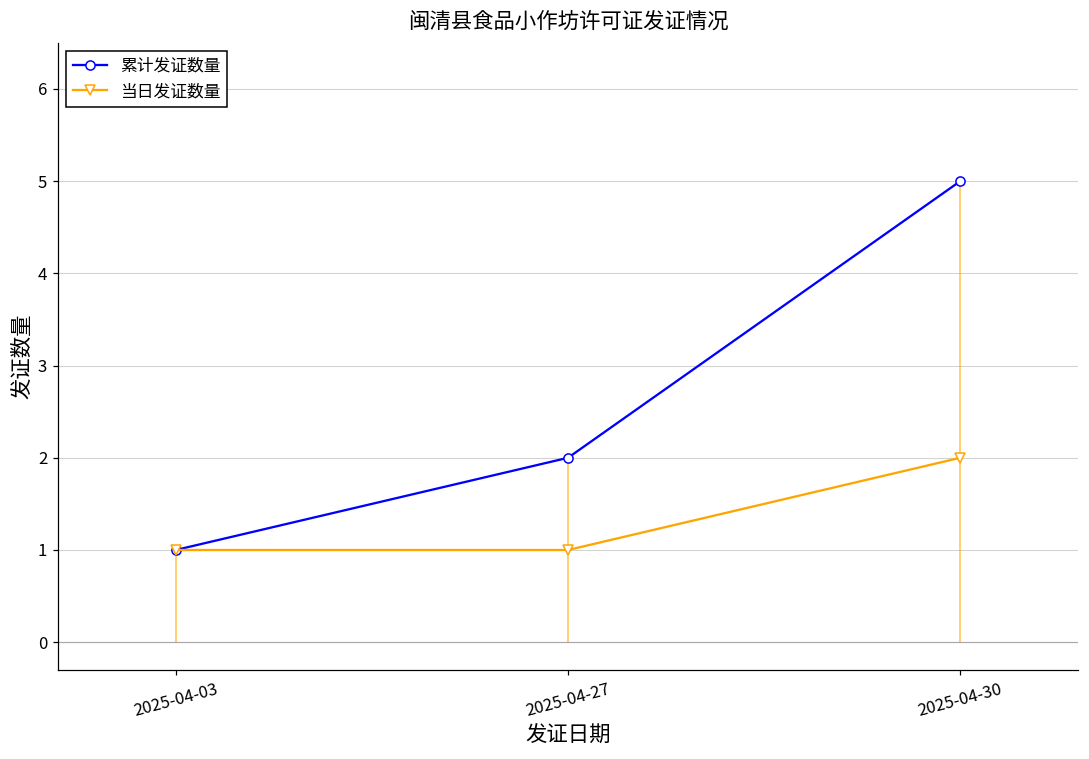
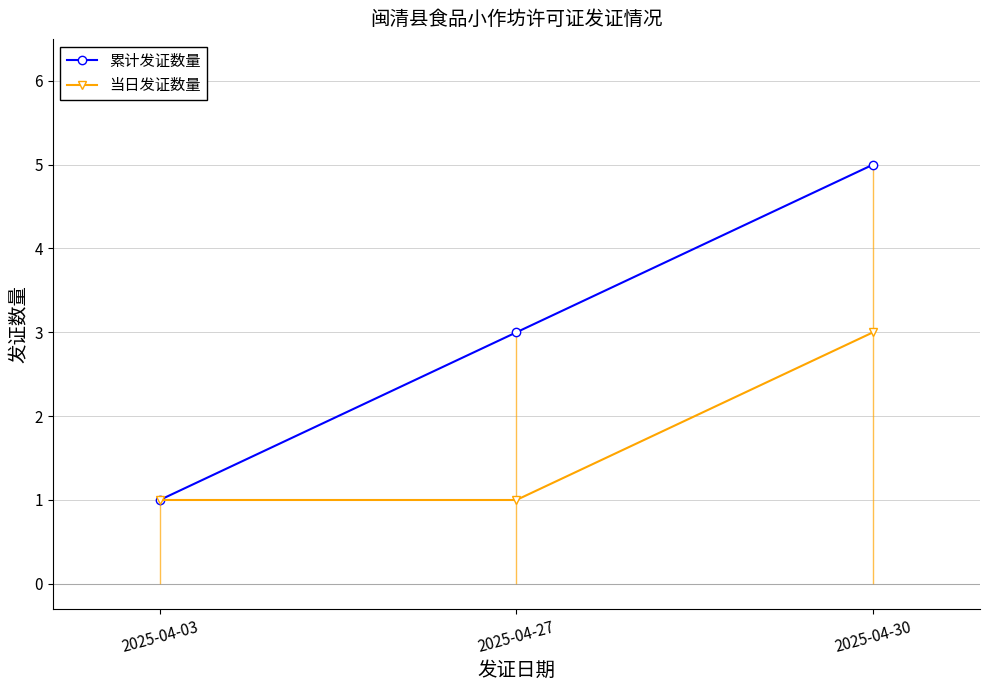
  {
    "累计发证数量": {
-     "2025-04-27": 2,
+     "2025-04-27": 3,
      "2025-04-30": 5
    },
    "当日发证数量": {
      "2025-04-27": 1,
-     "2025-04-30": 2
+     "2025-04-30": 3
    }
  }
